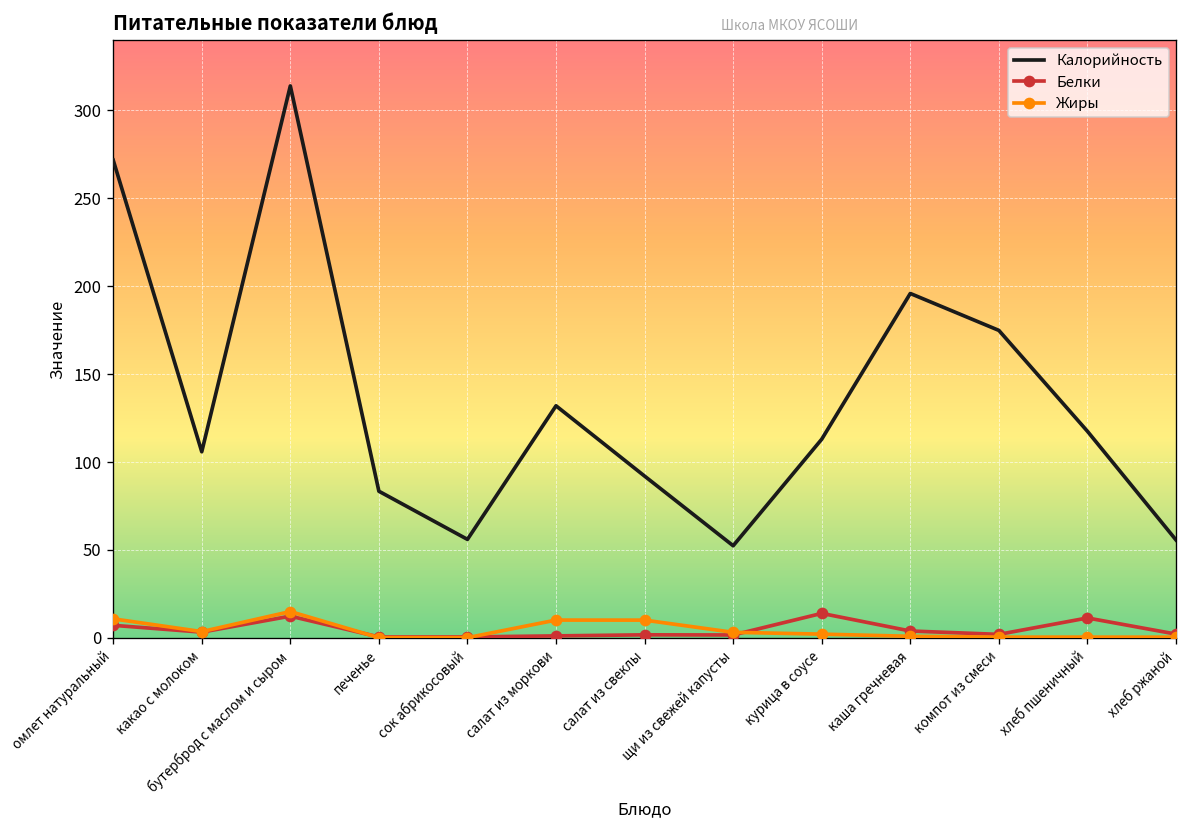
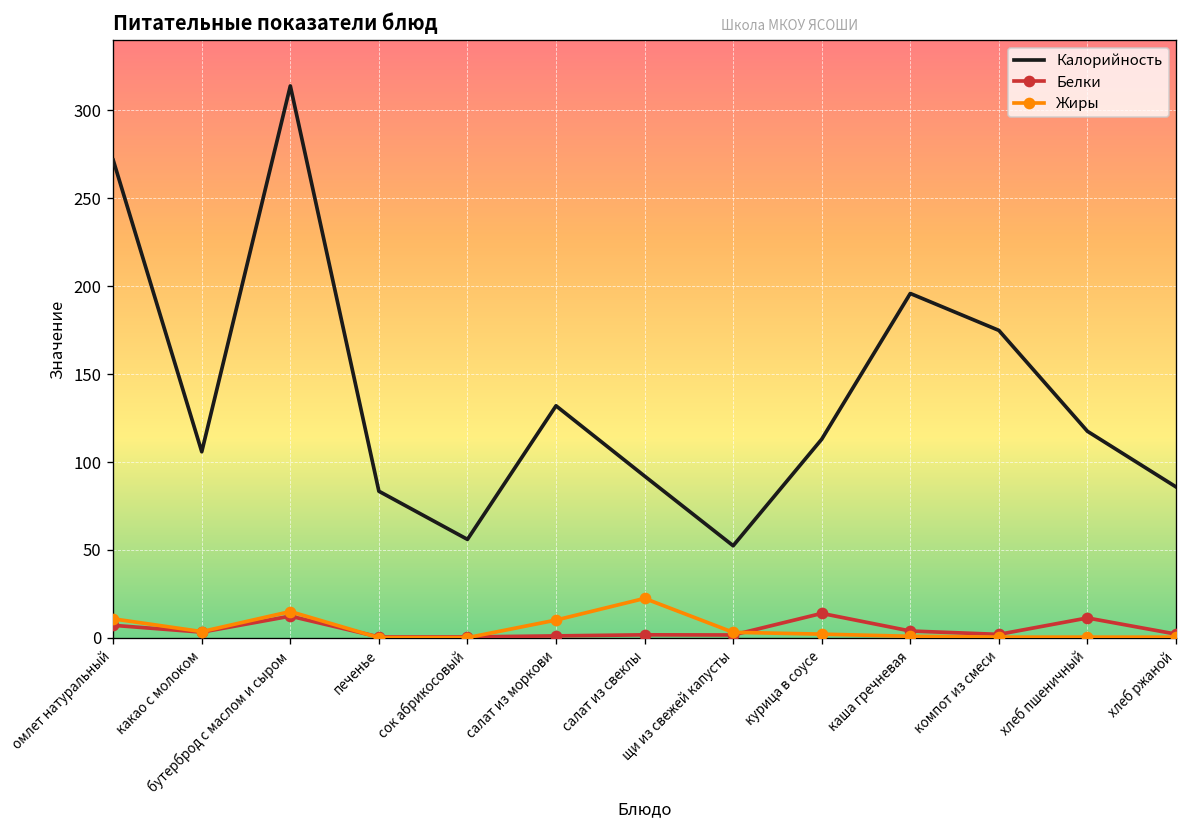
  {
    "Калорийность": {
      "омлет натуральный": 272,
      "какао с молоком": 106,
      "бутерброд с маслом и сыром": 314,
      "печенье": 83,
      "сок абрикосовый": 56,
      "салат из моркови": 132,
      "салат из свеклы": 92,
      "щи из свежей капусты": 52,
      "курица в соусе": 113,
      "каша гречневая": 196,
      "компот из смеси": 175,
      "хлеб пшеничный": 118,
-     "хлеб ржаной": 56
+     "хлеб ржаной": 86
    },
    "Белки": {
      "омлет натуральный": 7,
      "бутерброд с маслом и сыром": 12,
      "салат из моркови": 1,
      "салат из свеклы": 2,
      "курица в соусе": 14,
      "каша гречневая": 4,
      "хлеб пшеничный": 11,
      "хлеб ржаной": 2
    },
    "Жиры": {
      "омлет натуральный": 11,
      "бутерброд с маслом и сыром": 15,
      "салат из моркови": 10,
-     "салат из свеклы": 10,
+     "салат из свеклы": 22,
      "курица в соусе": 2,
      "каша гречневая": 1,
      "хлеб пшеничный": 0,
      "хлеб ржаной": 0
    }
  }
